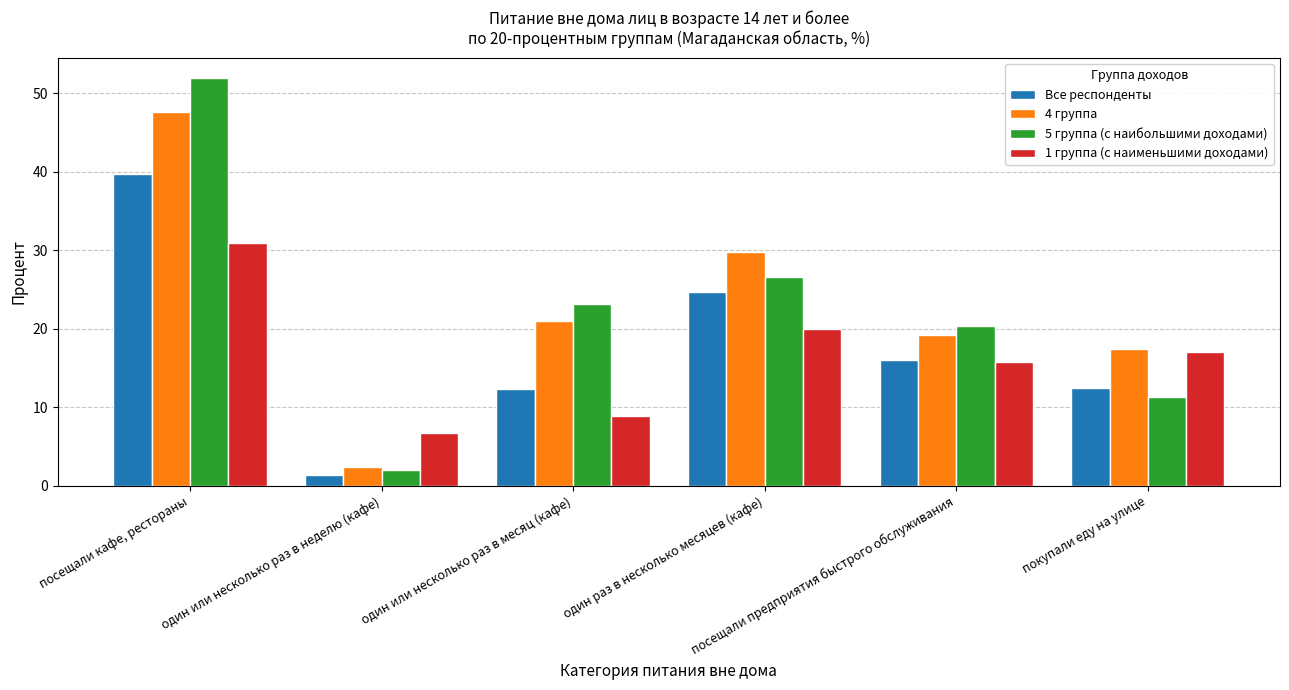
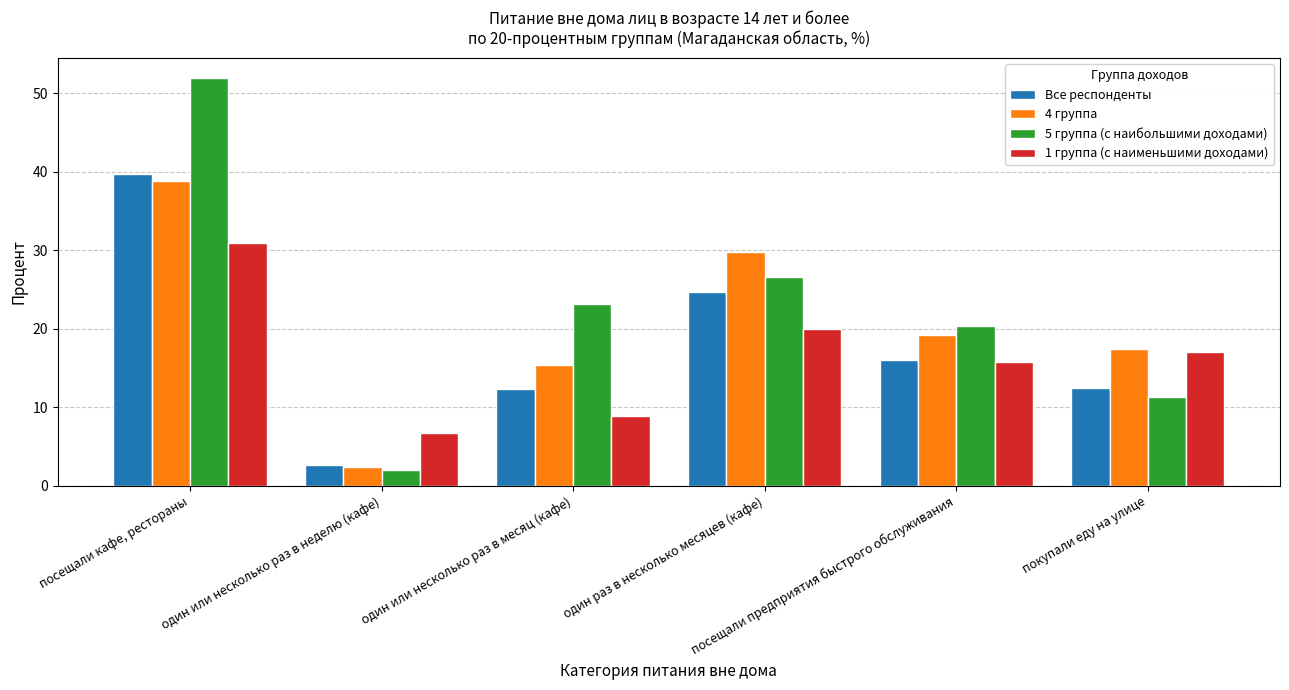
  {
    "Все респонденты": {
      "посещали кафе, рестораны": 40,
-     "один или несколько раз в неделю (кафе)": 1,
+     "один или несколько раз в неделю (кафе)": 3,
      "один или несколько раз в месяц (кафе)": 12,
      "один раз в несколько месяцев (кафе)": 25,
      "посещали предприятия быстрого обслуживания": 16,
      "покупали еду на улице": 12
    },
    "4 группа": {
-     "посещали кафе, рестораны": 48,
+     "посещали кафе, рестораны": 39,
      "один или несколько раз в неделю (кафе)": 2,
-     "один или несколько раз в месяц (кафе)": 21,
+     "один или несколько раз в месяц (кафе)": 15,
      "один раз в несколько месяцев (кафе)": 30,
      "посещали предприятия быстрого обслуживания": 19,
      "покупали еду на улице": 17
    },
    "5 группа (с наибольшими доходами)": {
      "посещали кафе, рестораны": 52,
      "один или несколько раз в неделю (кафе)": 2,
      "один или несколько раз в месяц (кафе)": 23,
      "один раз в несколько месяцев (кафе)": 27,
      "посещали предприятия быстрого обслуживания": 20,
      "покупали еду на улице": 11
    },
    "1 группа (с наименьшими доходами)": {
      "посещали кафе, рестораны": 31,
      "один или несколько раз в неделю (кафе)": 7,
      "один или несколько раз в месяц (кафе)": 9,
      "один раз в несколько месяцев (кафе)": 20,
      "посещали предприятия быстрого обслуживания": 16,
      "покупали еду на улице": 17
    }
  }
